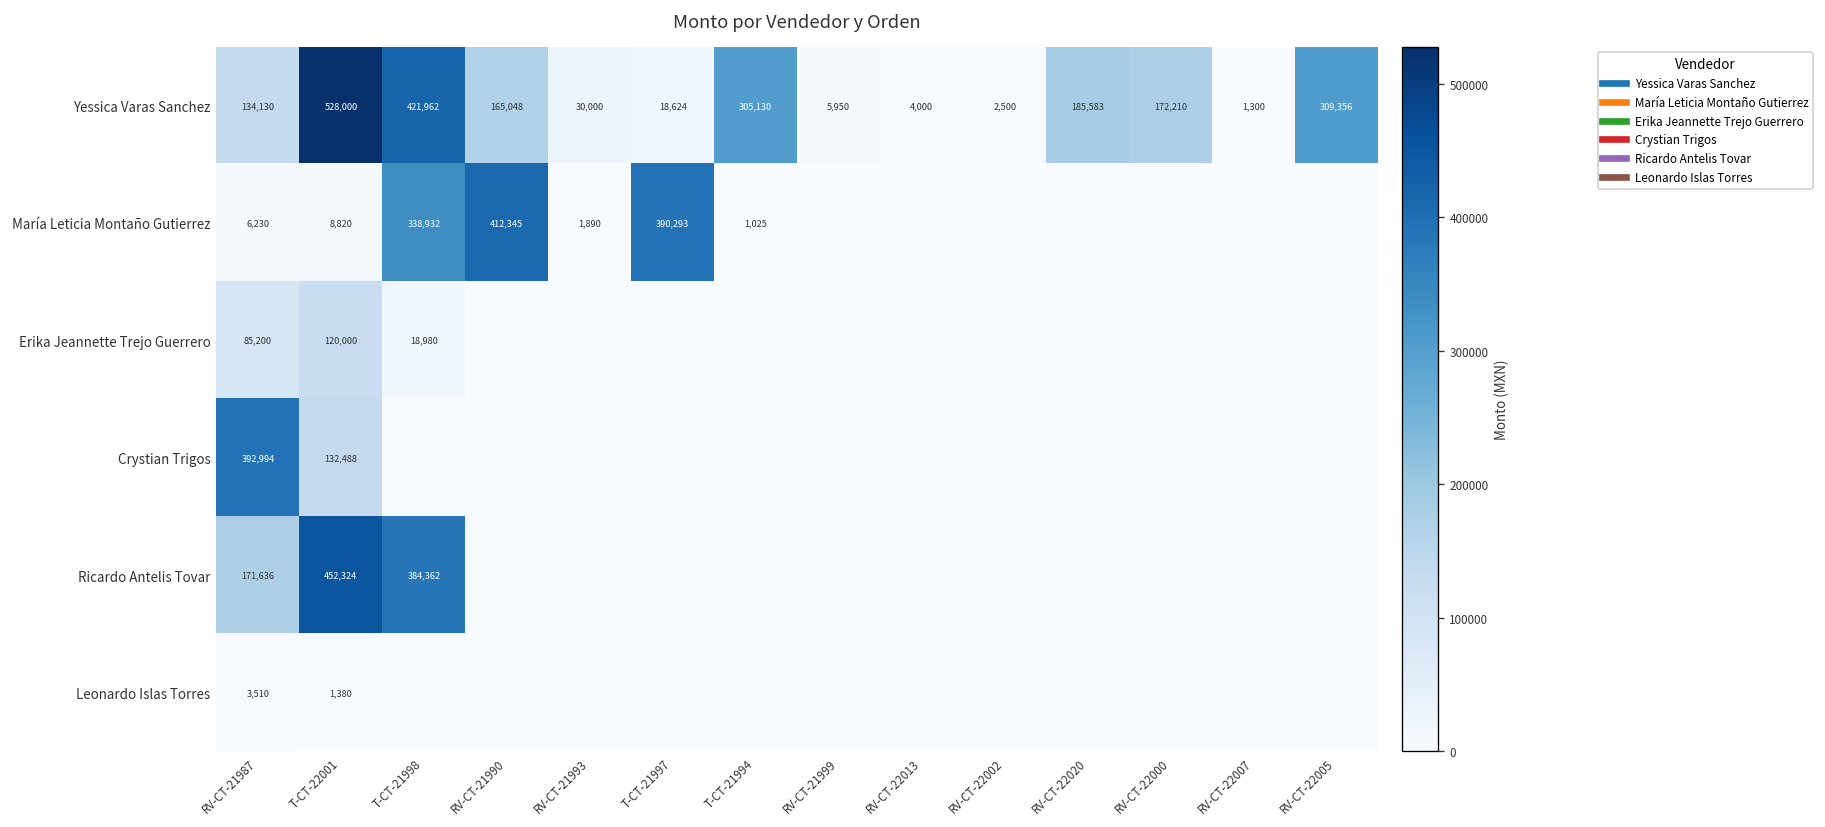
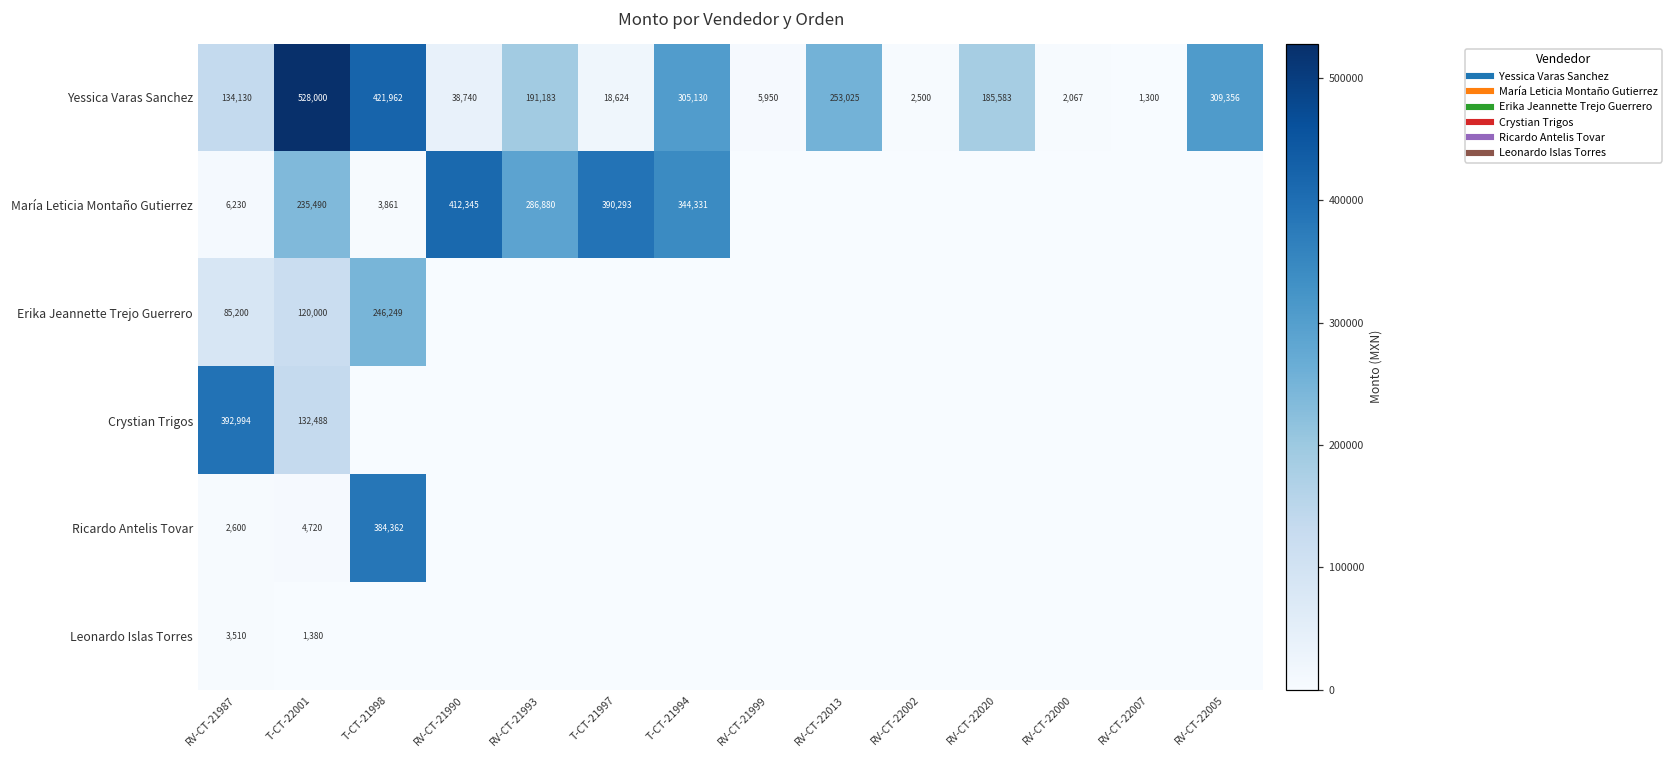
  {
    "Yessica Varas Sanchez": {
      "RV-CT-21987": "134,130",
      "T-CT-22001": "528,000",
      "T-CT-21998": "421,962",
-     "RV-CT-21990": "165,048",
-     "RV-CT-21993": "30,000",
+     "RV-CT-21990": "38,740",
+     "RV-CT-21993": "191,183",
      "T-CT-21997": "18,624",
      "T-CT-21994": "305,130",
      "RV-CT-21999": "5,950",
-     "RV-CT-22013": "4,000",
+     "RV-CT-22013": "253,025",
      "RV-CT-22002": "2,500",
      "RV-CT-22020": "185,583",
-     "RV-CT-22000": "172,210",
+     "RV-CT-22000": "2,067",
      "RV-CT-22007": "1,300",
      "RV-CT-22005": "309,356"
    },
    "María Leticia Montaño Gutierrez": {
      "RV-CT-21987": "6,230",
-     "T-CT-22001": "8,820",
-     "T-CT-21998": "338,932",
+     "T-CT-22001": "235,490",
+     "T-CT-21998": "3,861",
      "RV-CT-21990": "412,345",
-     "RV-CT-21993": "1,890",
+     "RV-CT-21993": "286,880",
      "T-CT-21997": "390,293",
-     "T-CT-21994": "1,025"
+     "T-CT-21994": "344,331"
    },
    "Erika Jeannette Trejo Guerrero": {
      "RV-CT-21987": "85,200",
      "T-CT-22001": "120,000",
-     "T-CT-21998": "18,980"
+     "T-CT-21998": "246,249"
    },
    "Crystian Trigos": {
      "RV-CT-21987": "392,994",
      "T-CT-22001": "132,488"
    },
    "Ricardo Antelis Tovar": {
-     "RV-CT-21987": "171,636",
-     "T-CT-22001": "452,324",
+     "RV-CT-21987": "2,600",
+     "T-CT-22001": "4,720",
      "T-CT-21998": "384,362"
    },
    "Leonardo Islas Torres": {
      "RV-CT-21987": "3,510",
      "T-CT-22001": "1,380"
    }
  }
